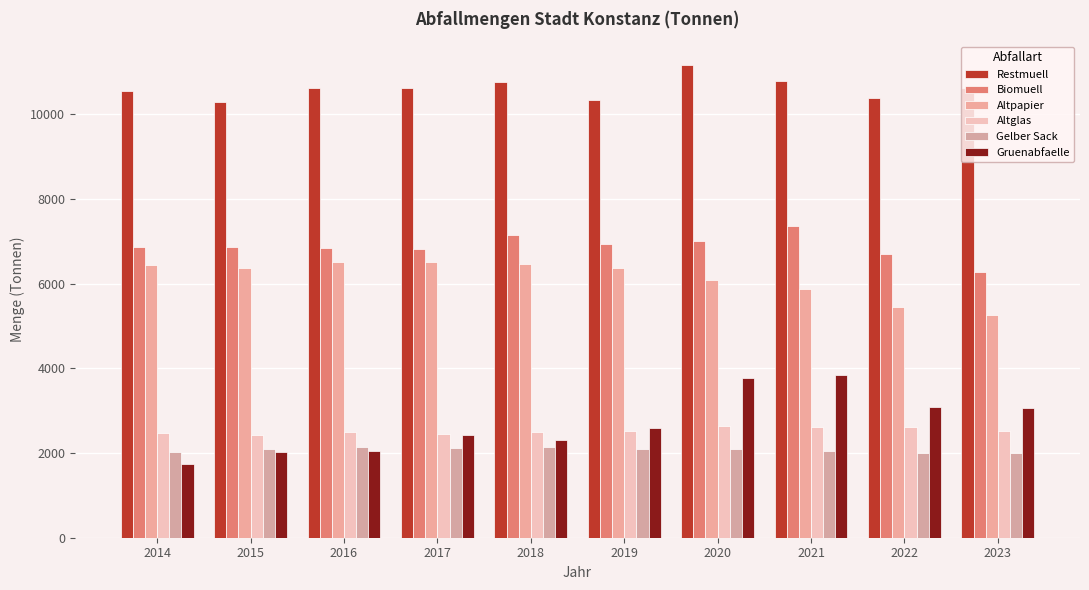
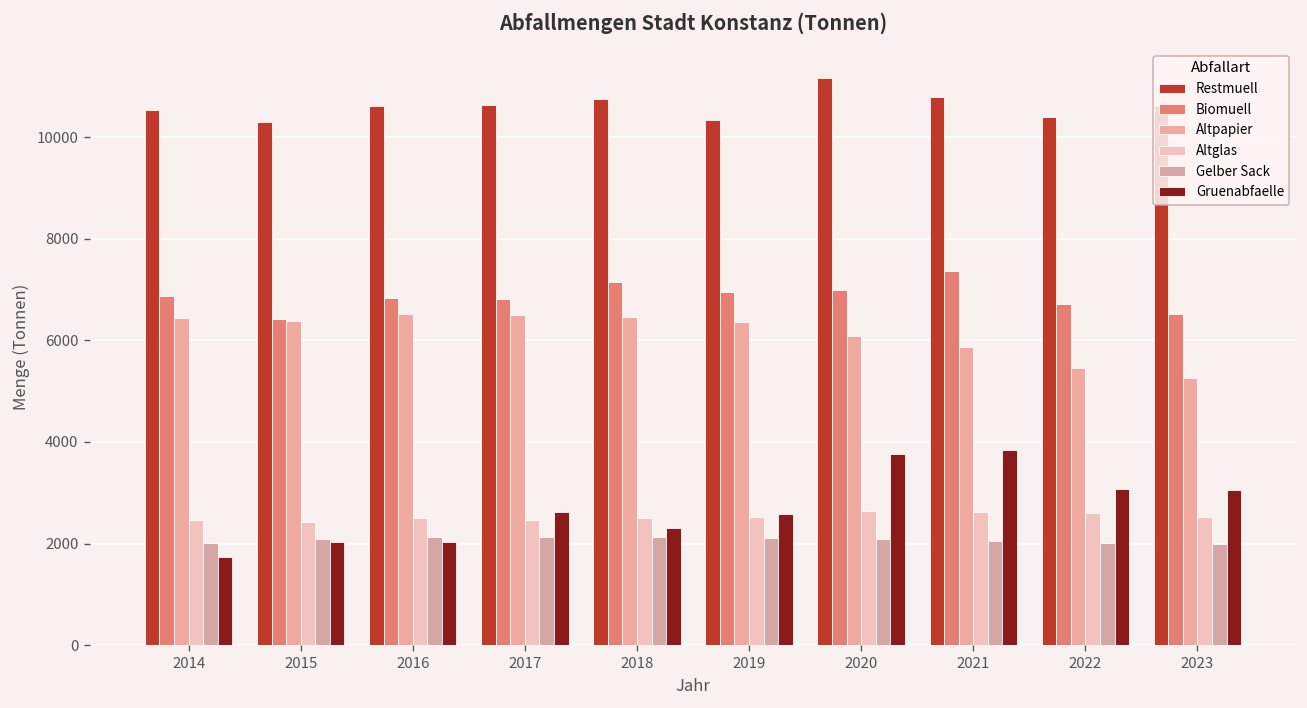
  {
    "Restmuell": {
      "2014": 10500,
      "2015": 10300,
      "2016": 10600,
      "2017": 10600,
      "2018": 10800,
      "2019": 10300,
      "2020": 11200,
      "2021": 10800,
      "2022": 10400
    },
    "Biomuell": {
      "2014": 6900,
-     "2015": 6900,
+     "2015": 6400,
      "2016": 6800,
      "2017": 6800,
      "2018": 7100,
      "2019": 6900,
      "2020": 7000,
      "2021": 7400,
      "2022": 6700,
-     "2023": 6300
+     "2023": 6500
    },
    "Gruenabfaelle": {
      "2014": 1700,
      "2015": 2000,
      "2016": 2000,
-     "2017": 2400,
+     "2017": 2600,
      "2018": 2300,
      "2019": 2600,
      "2020": 3800,
      "2021": 3800,
      "2022": 3100,
      "2023": 3100
    }
  }
